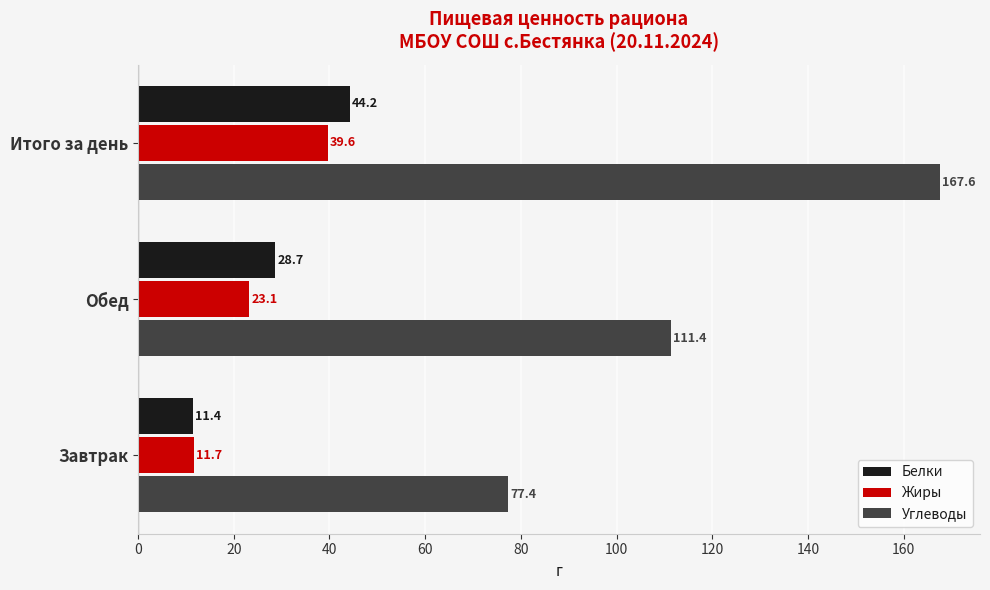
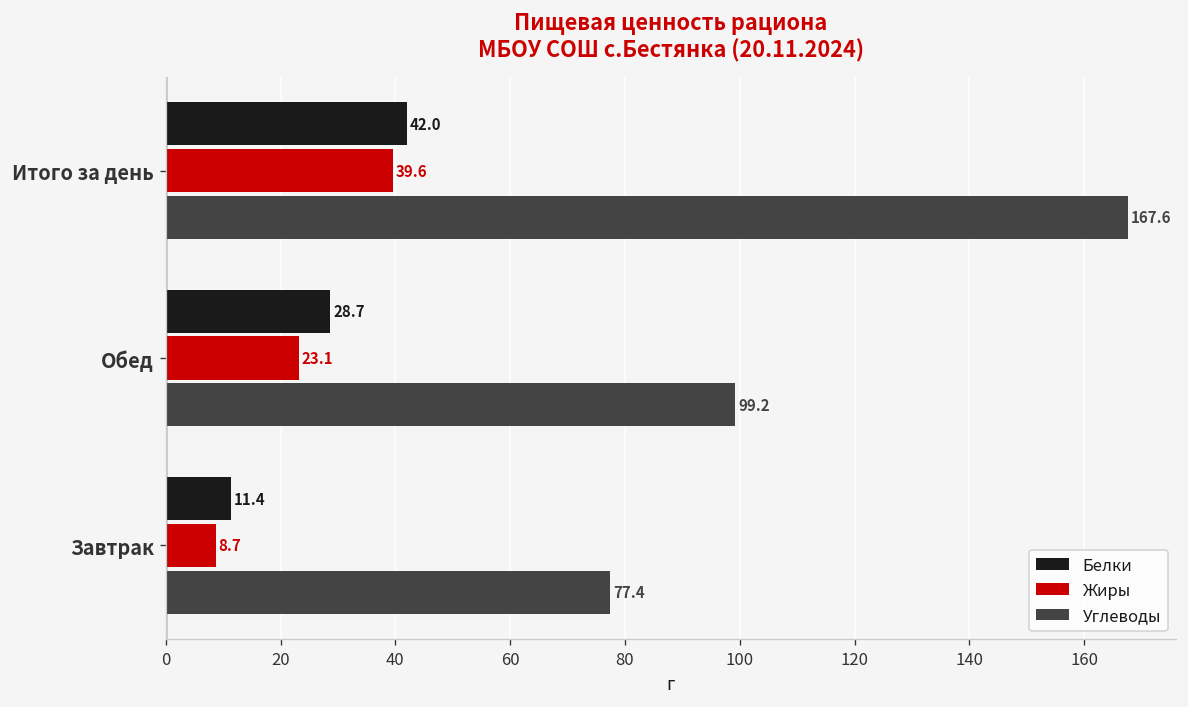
  {
    "Белки": {
-     "Итого за день": 44.2,
+     "Итого за день": 42.0,
      "Обед": 28.7,
      "Завтрак": 11.4
    },
    "Жиры": {
      "Итого за день": 39.6,
      "Обед": 23.1,
-     "Завтрак": 11.7
+     "Завтрак": 8.7
    },
    "Углеводы": {
      "Итого за день": 167.6,
-     "Обед": 111.4,
+     "Обед": 99.2,
      "Завтрак": 77.4
    }
  }
